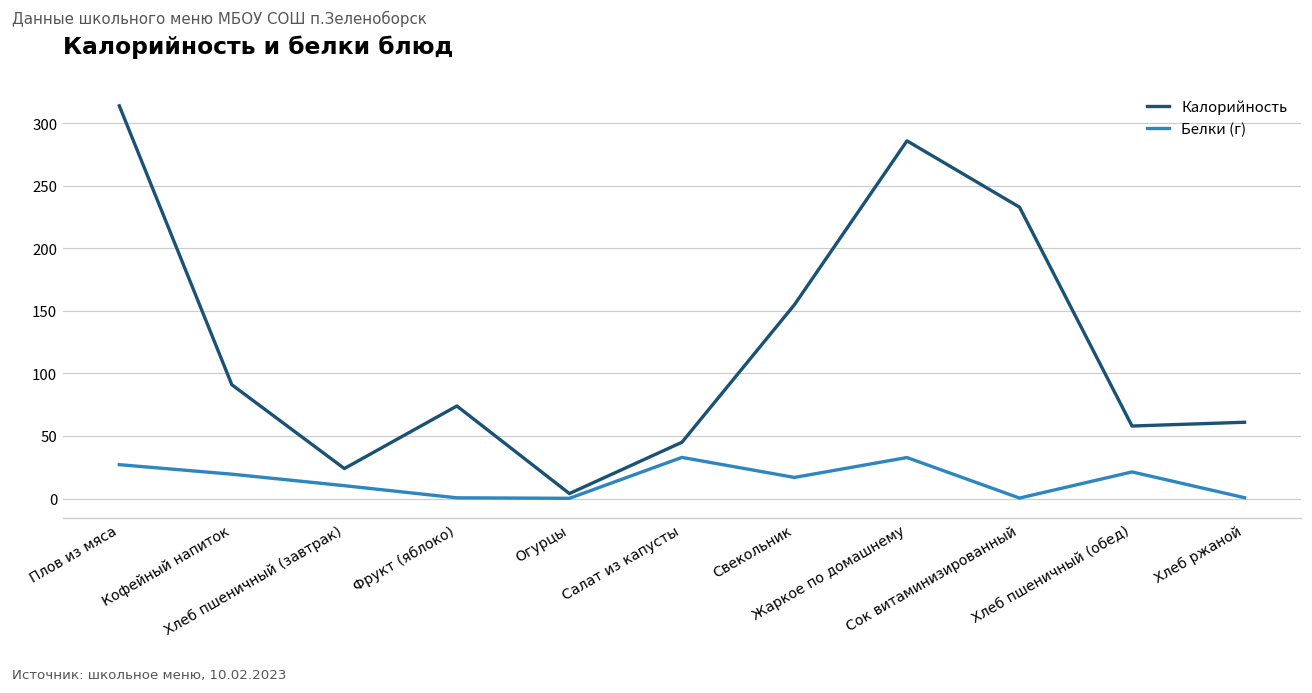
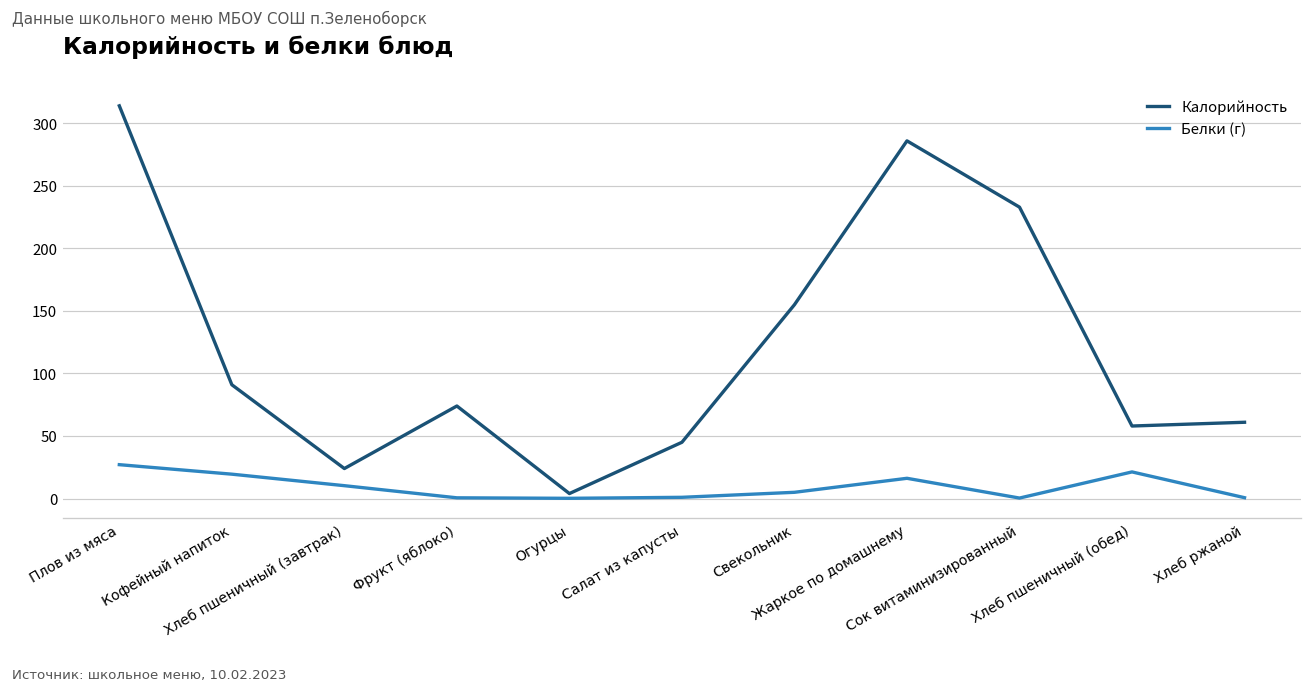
  {
    "Калорийность": {
      "Плов из мяса": 314,
      "Кофейный напиток": 91,
      "Хлеб пшеничный (завтрак)": 24,
      "Фрукт (яблоко)": 74,
      "Огурцы": 4,
      "Салат из капусты": 45,
      "Свекольник": 155,
      "Жаркое по домашнему": 286,
      "Сок витаминизированный": 233,
      "Хлеб пшеничный (обед)": 58,
      "Хлеб ржаной": 61
    },
    "Белки (г)": {
      "Плов из мяса": 27,
      "Кофейный напиток": 20,
      "Хлеб пшеничный (завтрак)": 10,
      "Фрукт (яблоко)": 1,
      "Огурцы": 0,
-     "Салат из капусты": 33,
-     "Свекольник": 17,
-     "Жаркое по домашнему": 33,
+     "Салат из капусты": 1,
+     "Свекольник": 5,
+     "Жаркое по домашнему": 16,
      "Сок витаминизированный": 0,
      "Хлеб пшеничный (обед)": 21,
      "Хлеб ржаной": 1
    }
  }
